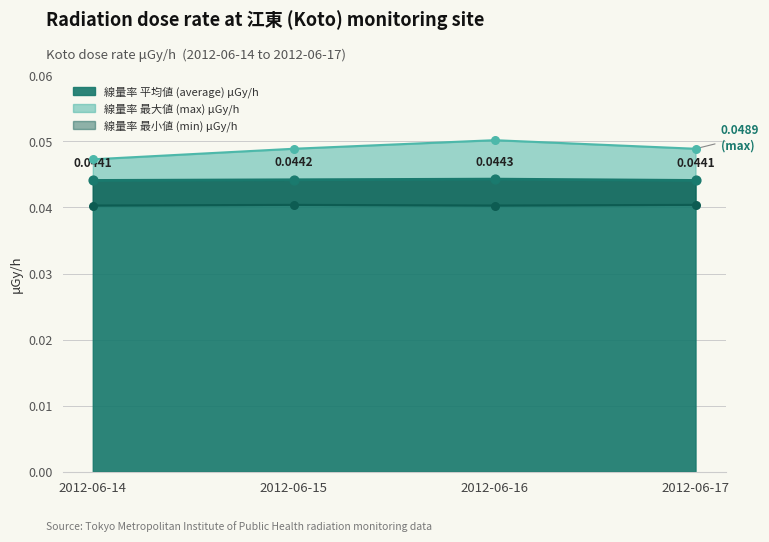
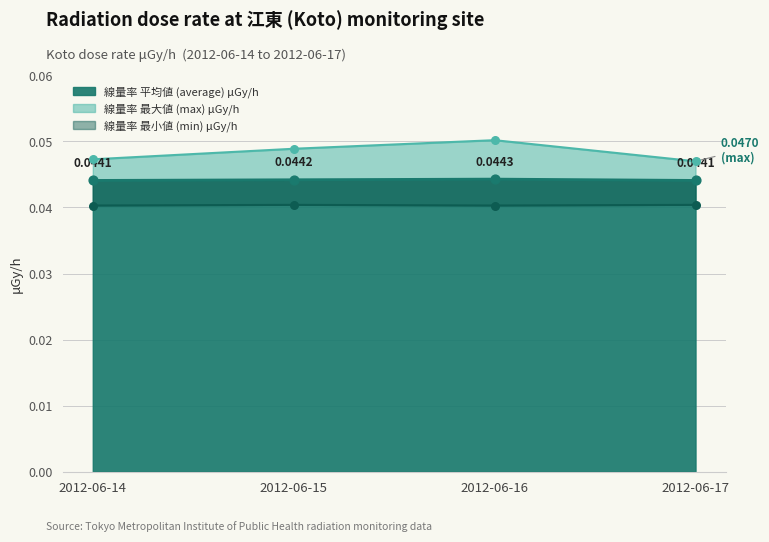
  {
    "線量率 最大値 (max) μGy/h": {
-     "2012-06-17": 0.0489
+     "2012-06-17": 0.0470
    }
  }
